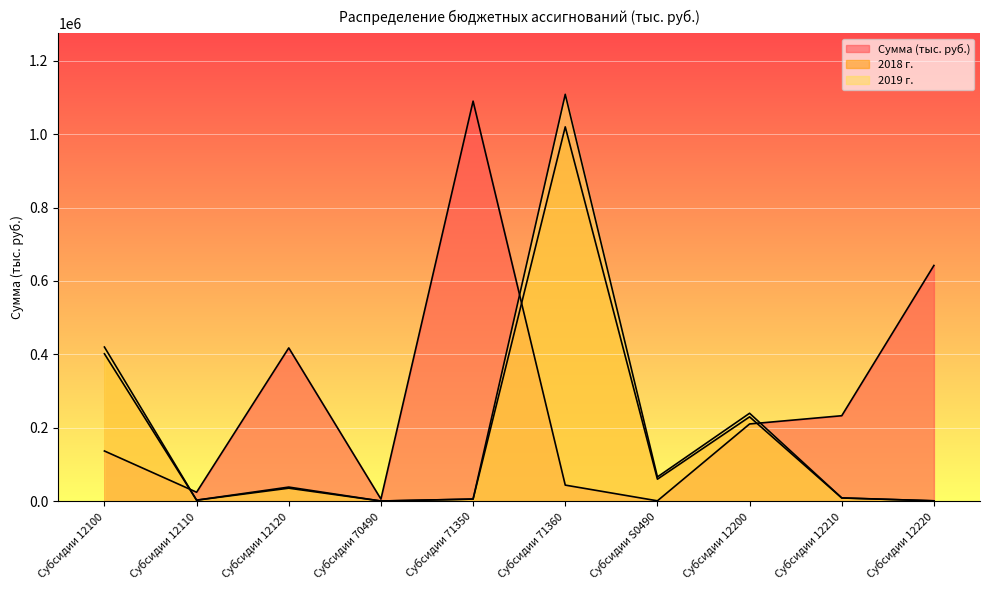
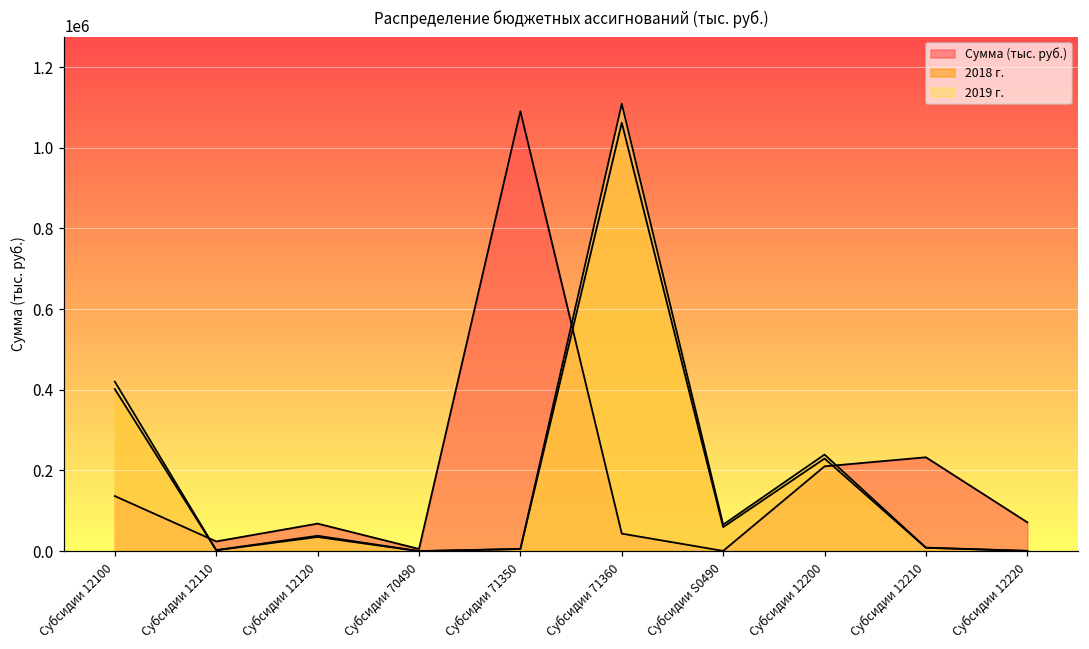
  {
    "Сумма (тыс. руб.)": {
      "Субсидии 12100": 140000,
      "Субсидии 12110": 20000,
-     "Субсидии 12120": 420000,
+     "Субсидии 12120": 70000,
      "Субсидии 71350": 1090000,
      "Субсидии 71360": 40000,
      "Субсидии S0490": 0,
      "Субсидии 12200": 210000,
      "Субсидии 12210": 230000,
-     "Субсидии 12220": 640000
+     "Субсидии 12220": 70000
    },
    "2018 г.": {
      "Субсидии 12100": 400000,
-     "Субсидии 71360": 1020000,
+     "Субсидии 71360": 1060000,
      "Субсидии 12200": 230000
    },
    "2019 г.": {
      "Субсидии 12100": 420000,
      "Субсидии 71360": 1110000,
      "Субсидии 12200": 240000
    }
  }
